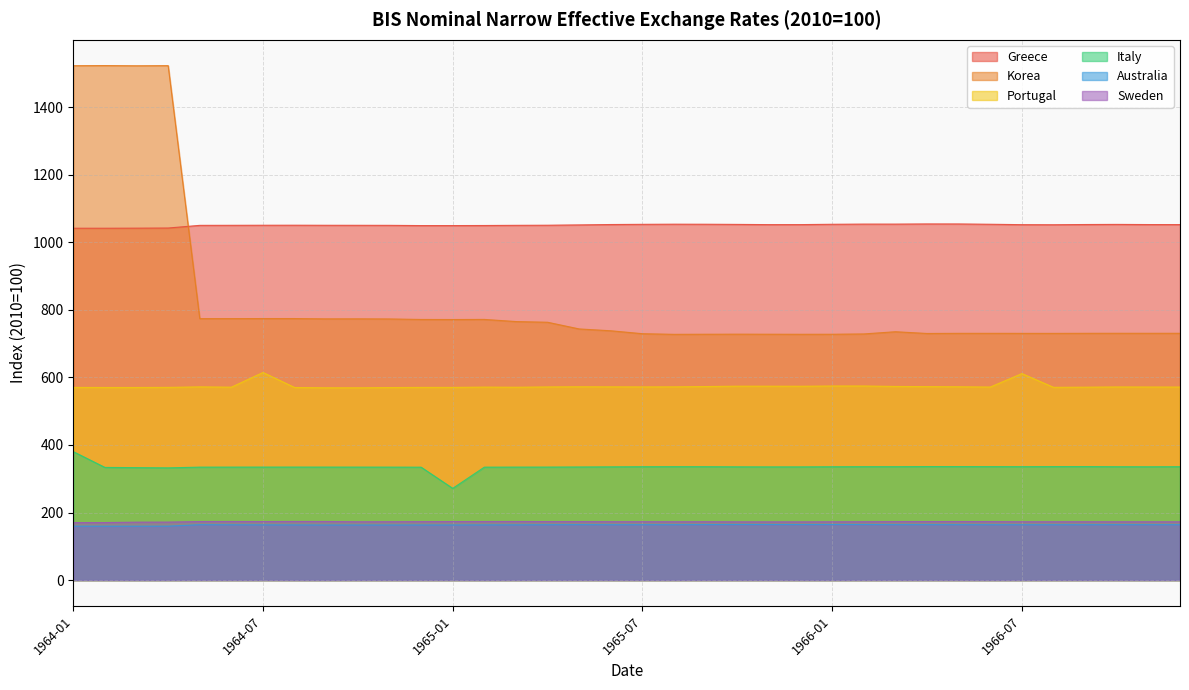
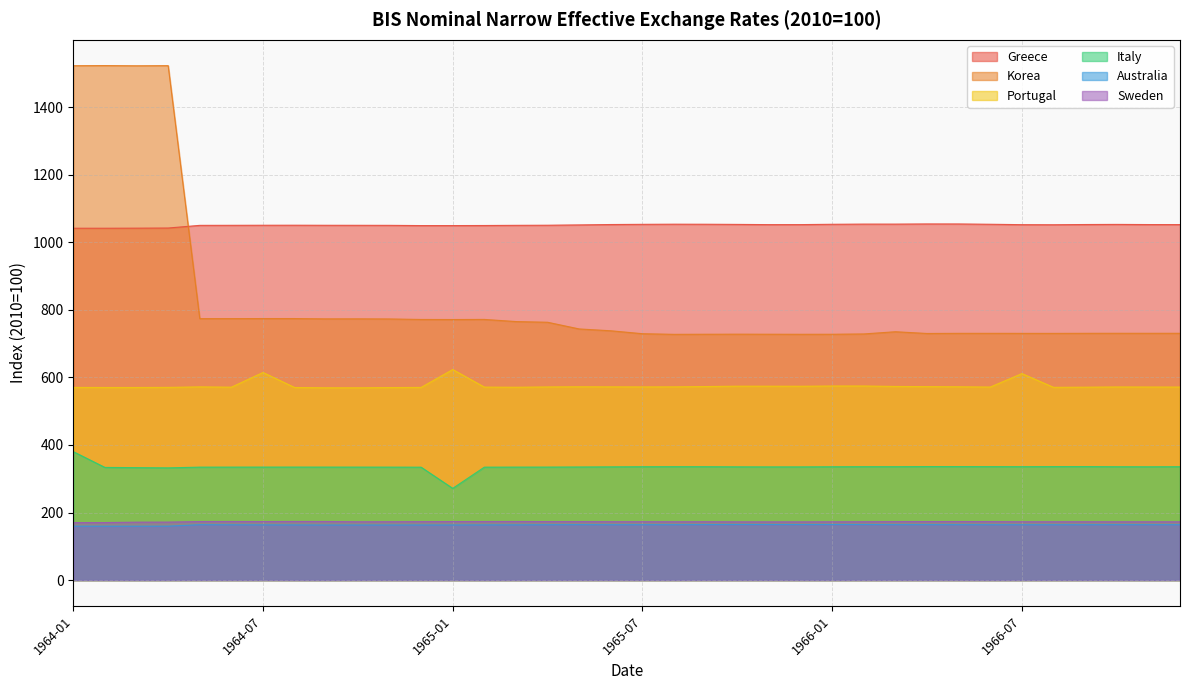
  {
    "Portugal": {
      "1964-01": 570,
      "1964-07": 610,
-     "1965-01": 570,
+     "1965-01": 620,
      "1965-07": 570,
      "1966-01": 570,
      "1966-07": 610
    },
    "Italy": {
      "1964-01": 380,
      "1964-07": 330,
      "1965-01": 270,
      "1965-07": 340,
      "1966-01": 340,
      "1966-07": 340
    },
    "Australia": {
      "1964-01": 160,
      "1964-07": 160,
      "1965-01": 160,
      "1965-07": 160,
      "1966-01": 160,
      "1966-07": 160
    },
    "Sweden": {
      "1964-01": 170,
      "1964-07": 170,
      "1965-01": 170,
      "1965-07": 170,
      "1966-01": 170,
      "1966-07": 170
    }
  }
